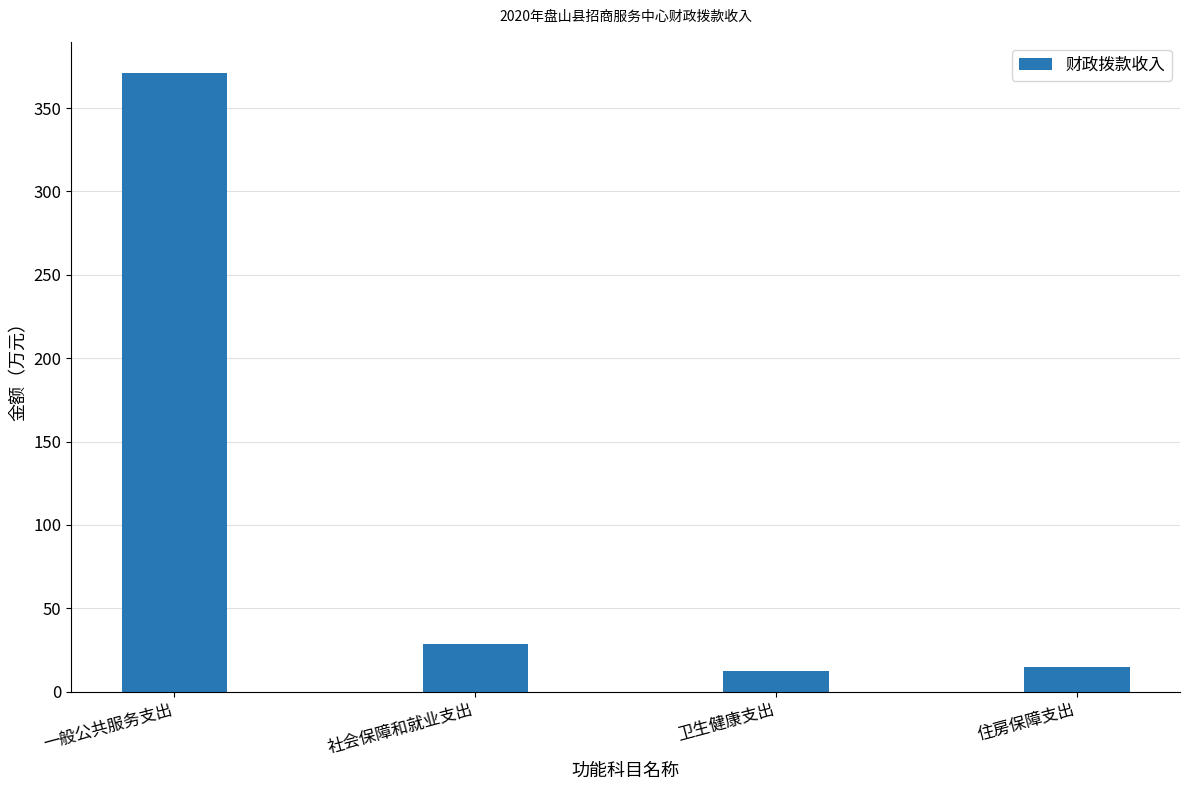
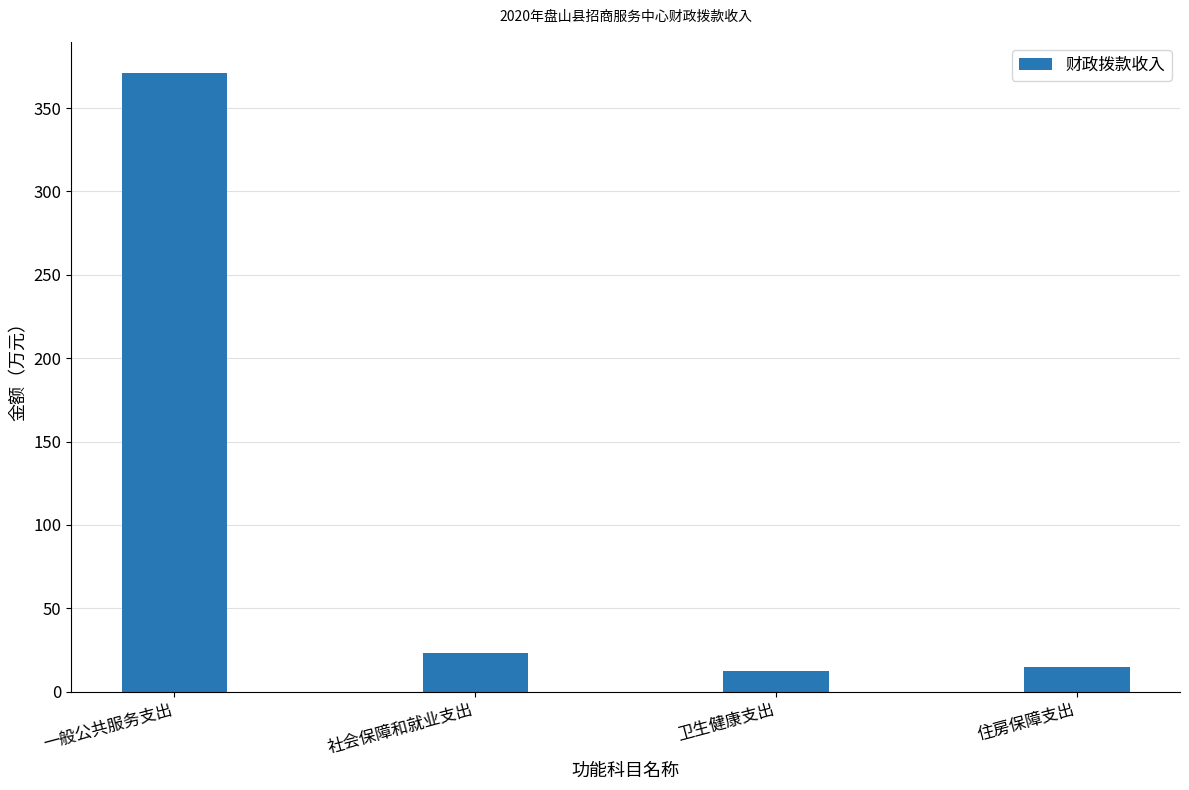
  {
    "一般公共服务支出": 371,
-   "社会保障和就业支出": 29,
+   "社会保障和就业支出": 23,
    "卫生健康支出": 12,
    "住房保障支出": 14
  }
